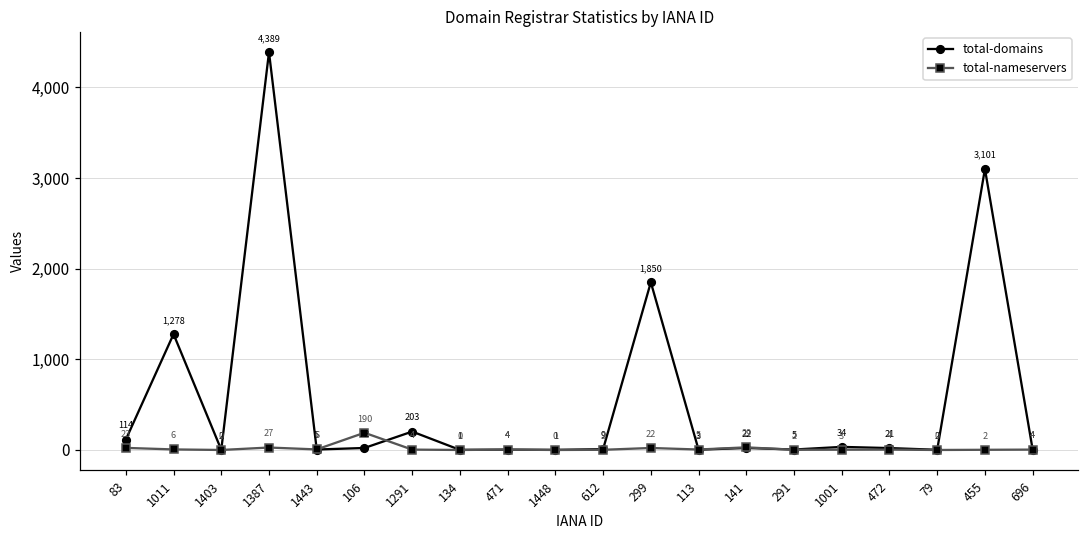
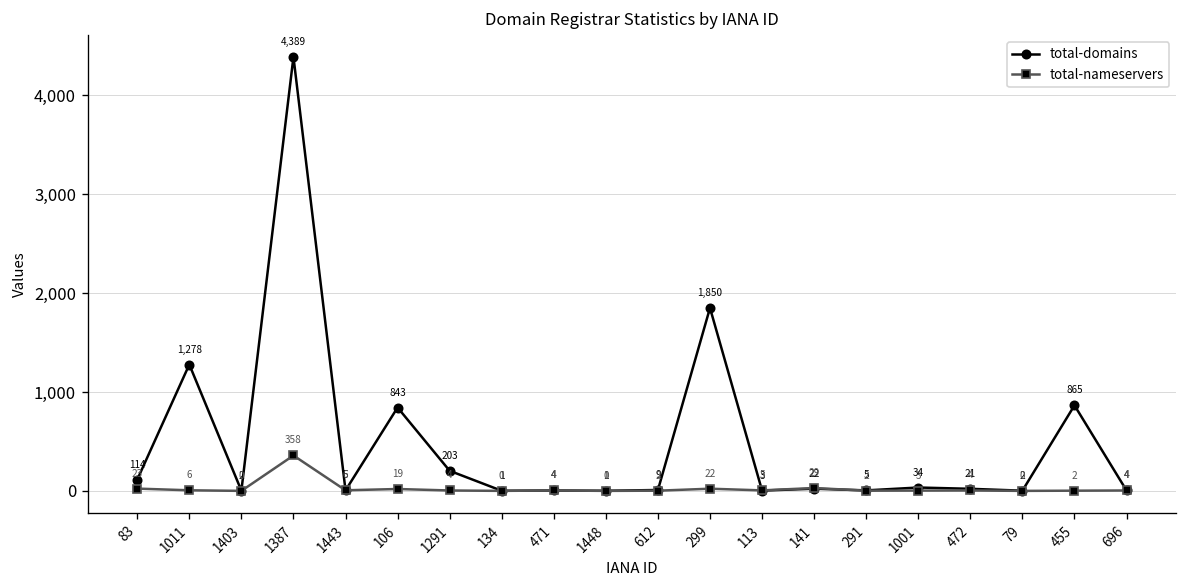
  {
    "total-domains": {
      "83": "114",
      "1011": "1,278",
      "1387": "4,389",
-     "106": "22",
+     "106": "843",
      "1291": "203",
      "299": "1,850",
-     "455": "3,101"
+     "455": "865"
    },
    "total-nameservers": {
      "1011": "6",
-     "1387": "27",
-     "106": "190",
+     "1387": "358",
+     "106": "19",
      "299": "22",
      "455": "2"
    }
  }
